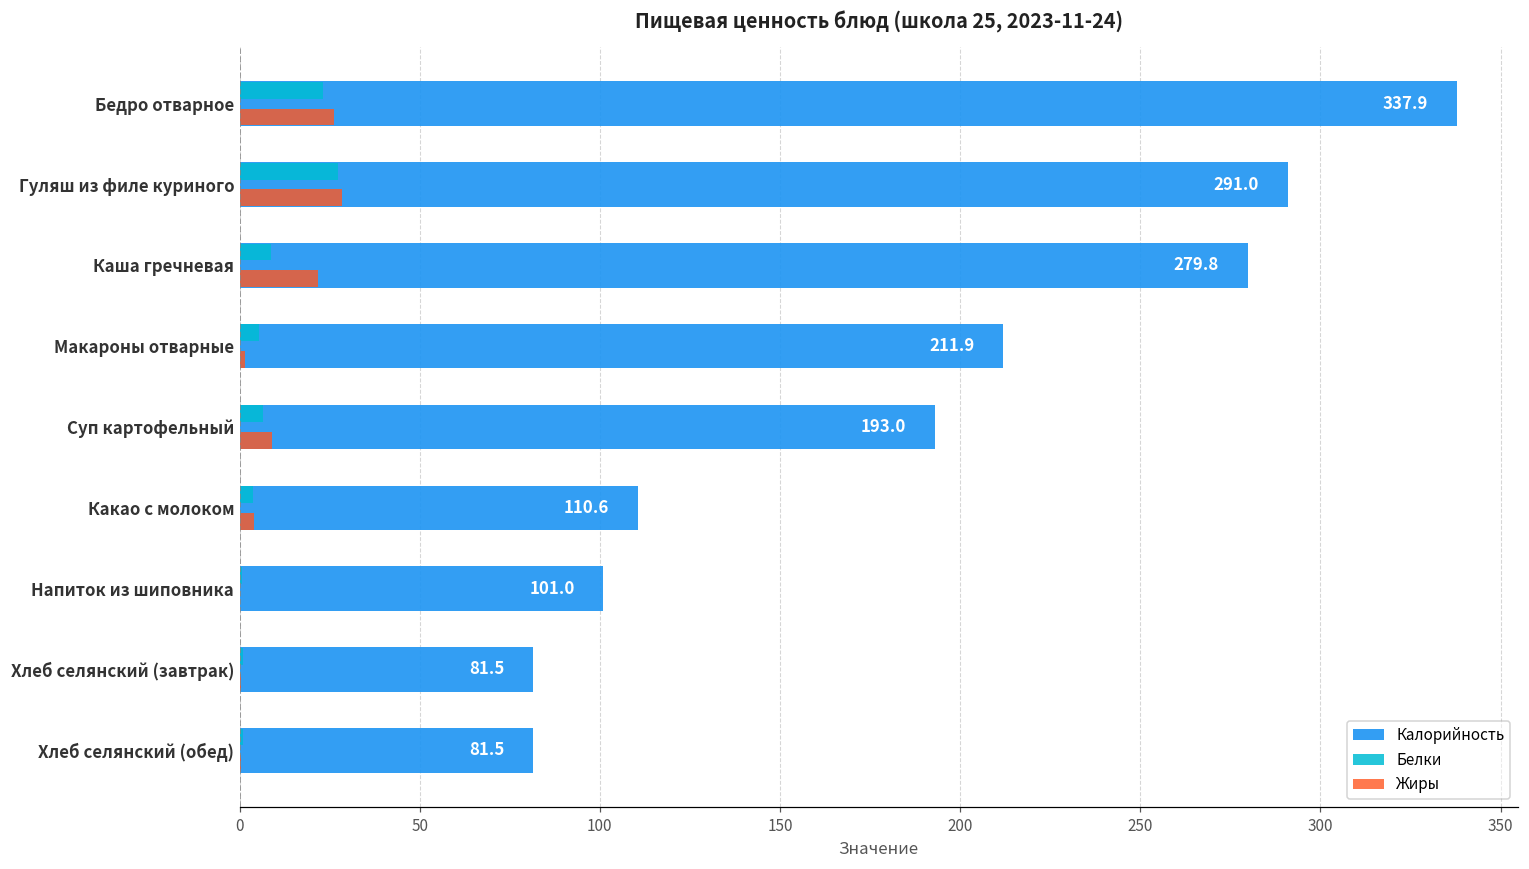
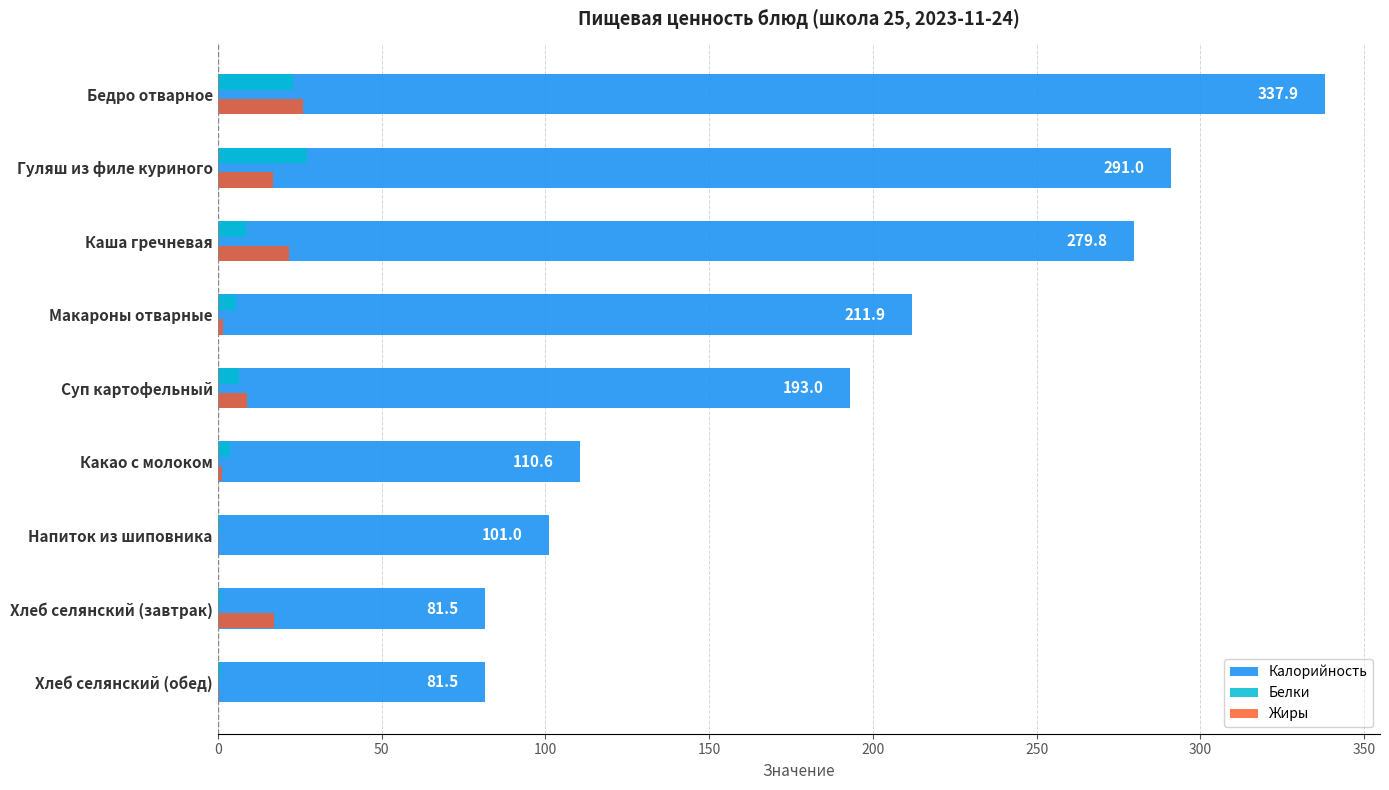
  {
    "Жиры": {
-     "Гуляш из филе куриного": 29,
-     "Какао с молоком": 4,
+     "Гуляш из филе куриного": 17,
+     "Какао с молоком": 1,
      "Напиток из шиповника": 0,
-     "Хлеб селянский (завтрак)": 0
+     "Хлеб селянский (завтрак)": 17
    }
  }
